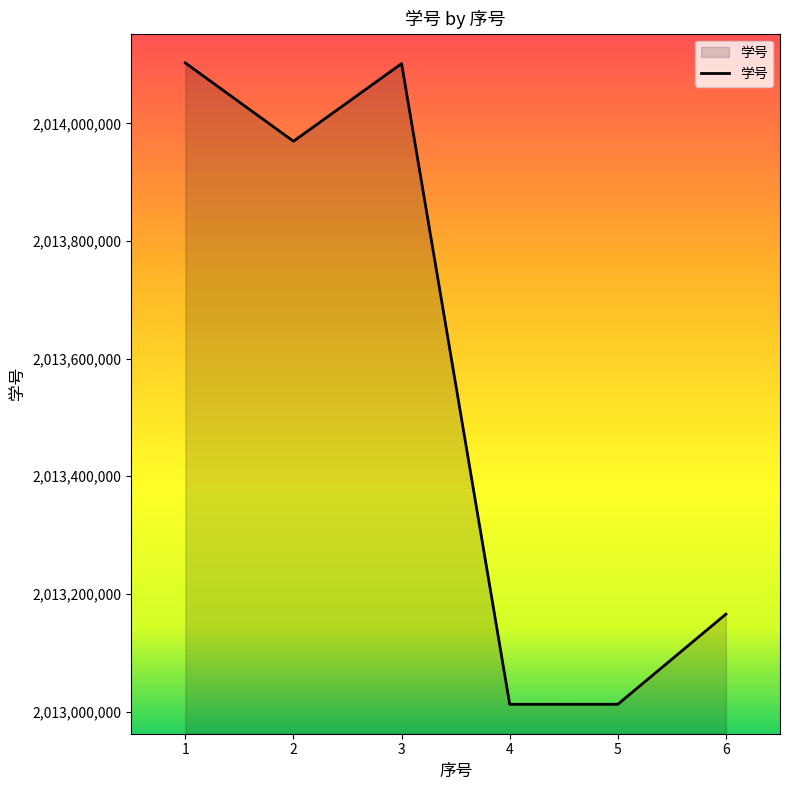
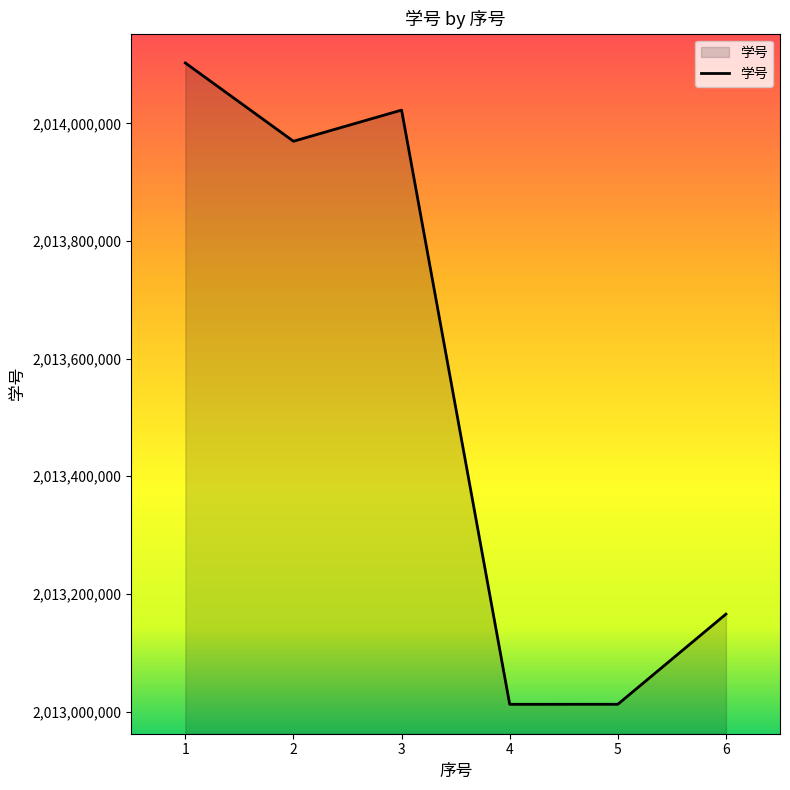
  {
    "1": "2,014,100,000",
    "2": "2,013,970,000",
-   "3": "2,014,100,000",
+   "3": "2,014,020,000",
    "4": "2,013,010,000",
    "5": "2,013,010,000",
    "6": "2,013,170,000"
  }
